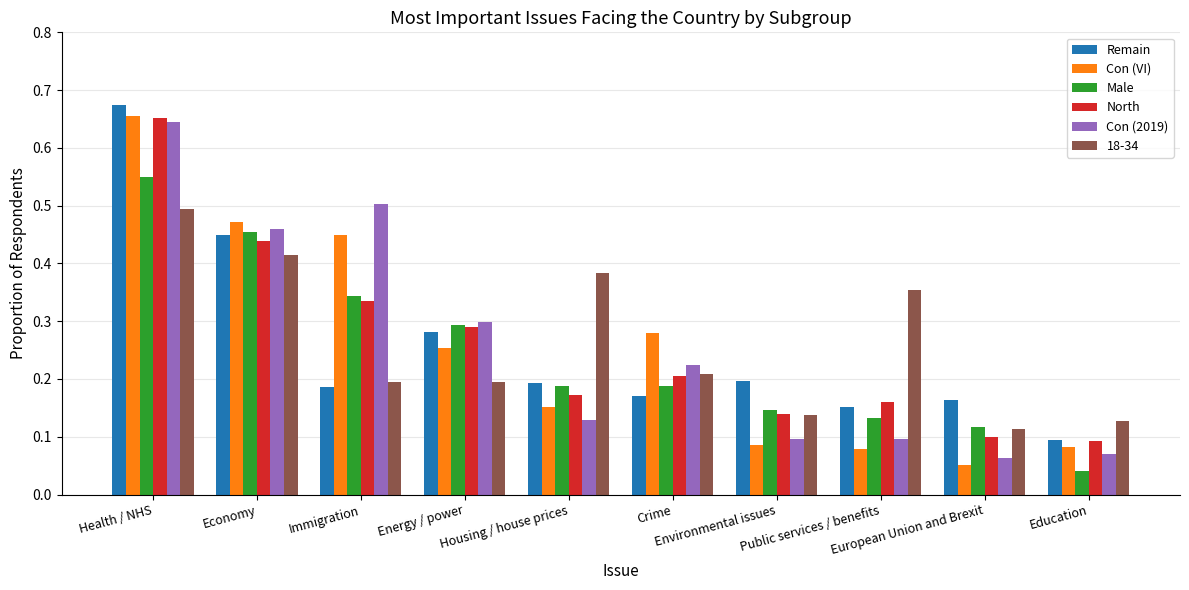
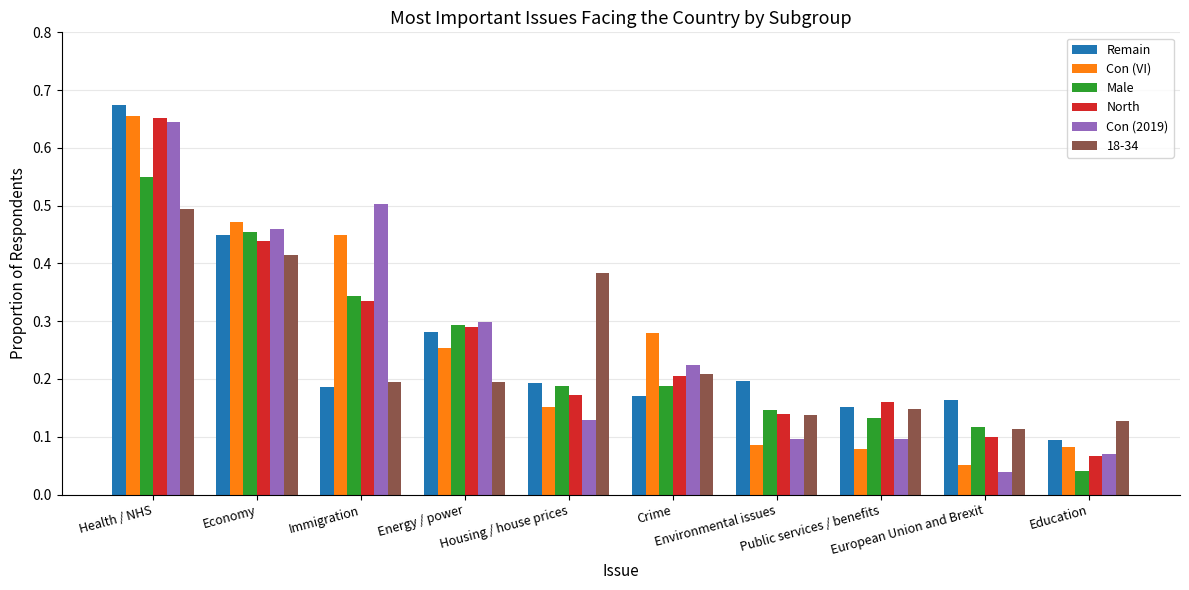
  {
    "Remain": {
      "Health / NHS": 0.67,
      "Economy": 0.45,
      "Immigration": 0.19,
      "Energy / power": 0.28,
      "Housing / house prices": 0.19,
      "Crime": 0.17,
      "Environmental issues": 0.20,
      "Public services / benefits": 0.15,
      "European Union and Brexit": 0.16,
      "Education": 0.10
    },
    "Con (VI)": {
      "Health / NHS": 0.65,
      "Economy": 0.47,
      "Immigration": 0.45,
      "Energy / power": 0.25,
      "Housing / house prices": 0.15,
      "Crime": 0.28,
      "Environmental issues": 0.09,
      "Public services / benefits": 0.08,
      "European Union and Brexit": 0.05,
      "Education": 0.08
    },
    "Male": {
      "Health / NHS": 0.55,
      "Economy": 0.45,
      "Immigration": 0.34,
      "Energy / power": 0.29,
      "Housing / house prices": 0.19,
      "Crime": 0.19,
      "Environmental issues": 0.15,
      "Public services / benefits": 0.13,
      "European Union and Brexit": 0.12,
      "Education": 0.04
    },
    "North": {
      "Health / NHS": 0.65,
      "Economy": 0.44,
      "Immigration": 0.33,
      "Energy / power": 0.29,
      "Housing / house prices": 0.17,
      "Crime": 0.20,
      "Environmental issues": 0.14,
      "Public services / benefits": 0.16,
      "European Union and Brexit": 0.10,
-     "Education": 0.09
+     "Education": 0.07
    },
    "Con (2019)": {
      "Health / NHS": 0.65,
      "Economy": 0.46,
      "Immigration": 0.50,
      "Energy / power": 0.30,
      "Housing / house prices": 0.13,
      "Crime": 0.22,
      "Environmental issues": 0.10,
      "Public services / benefits": 0.10,
-     "European Union and Brexit": 0.06,
+     "European Union and Brexit": 0.04,
      "Education": 0.07
    },
    "18-34": {
      "Health / NHS": 0.49,
      "Economy": 0.42,
      "Immigration": 0.19,
      "Energy / power": 0.20,
      "Housing / house prices": 0.38,
      "Crime": 0.21,
      "Environmental issues": 0.14,
-     "Public services / benefits": 0.35,
+     "Public services / benefits": 0.15,
      "European Union and Brexit": 0.11,
      "Education": 0.13
    }
  }
